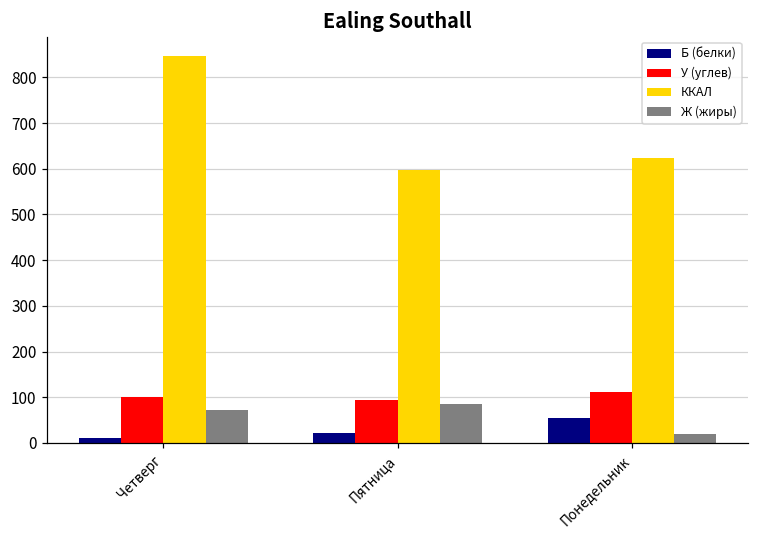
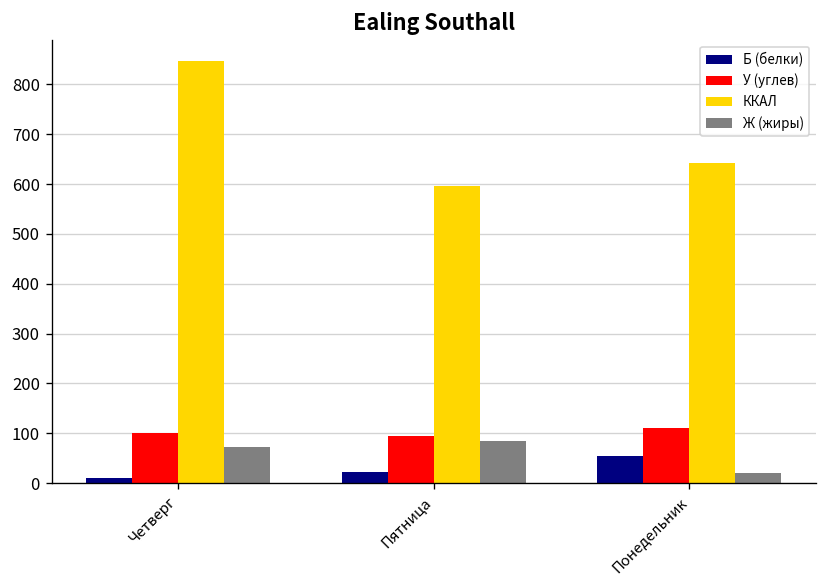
  {
    "Б (белки)": {
      "Четверг": 10,
      "Пятница": 20,
      "Понедельник": 50
    },
    "У (углев)": {
      "Четверг": 100,
      "Пятница": 90,
      "Понедельник": 110
    },
    "ККАЛ": {
      "Четверг": 850,
      "Пятница": 600,
-     "Понедельник": 620
+     "Понедельник": 640
    },
    "Ж (жиры)": {
      "Четверг": 70,
      "Пятница": 90,
      "Понедельник": 20
    }
  }
